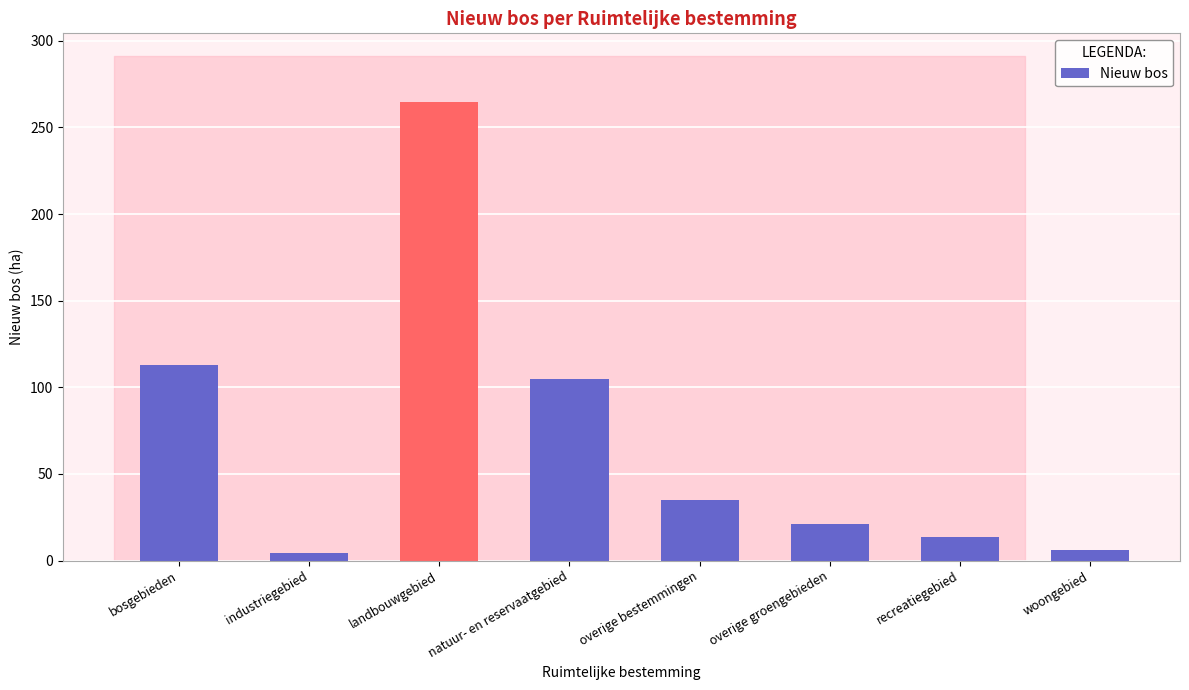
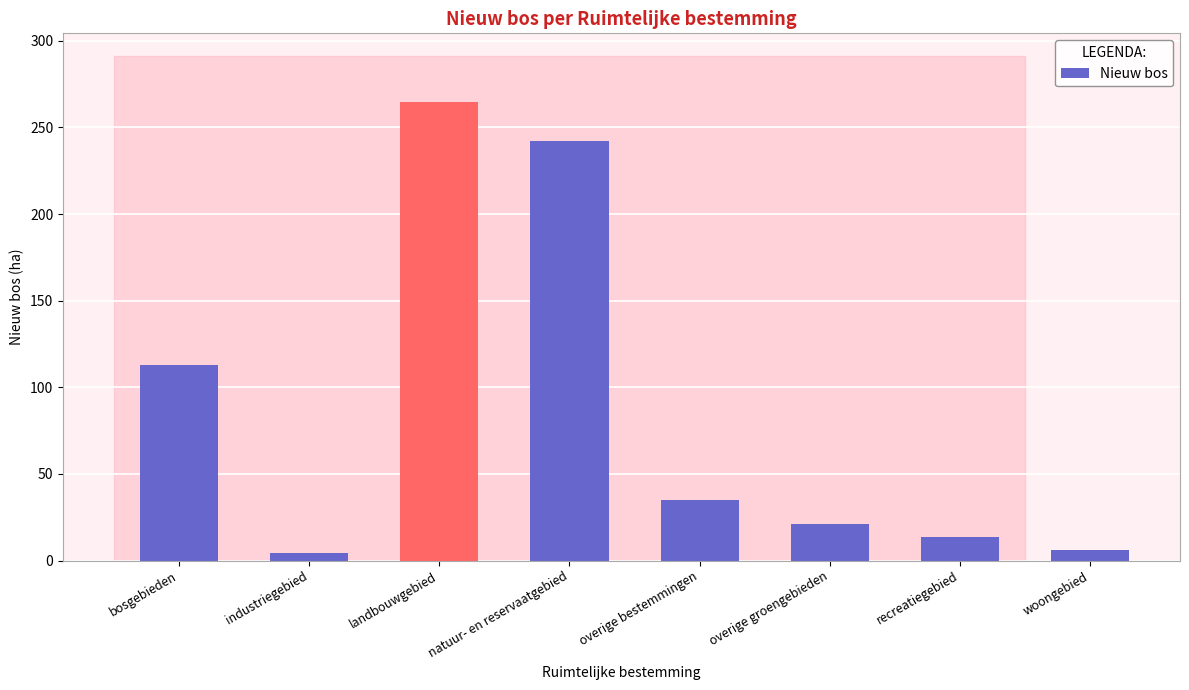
  {
    "bosgebieden": 113,
    "industriegebied": 4,
    "landbouwgebied": 265,
-   "natuur- en reservaatgebied": 104,
+   "natuur- en reservaatgebied": 242,
    "overige bestemmingen": 35,
    "overige groengebieden": 21,
    "recreatiegebied": 14,
    "woongebied": 6
  }
